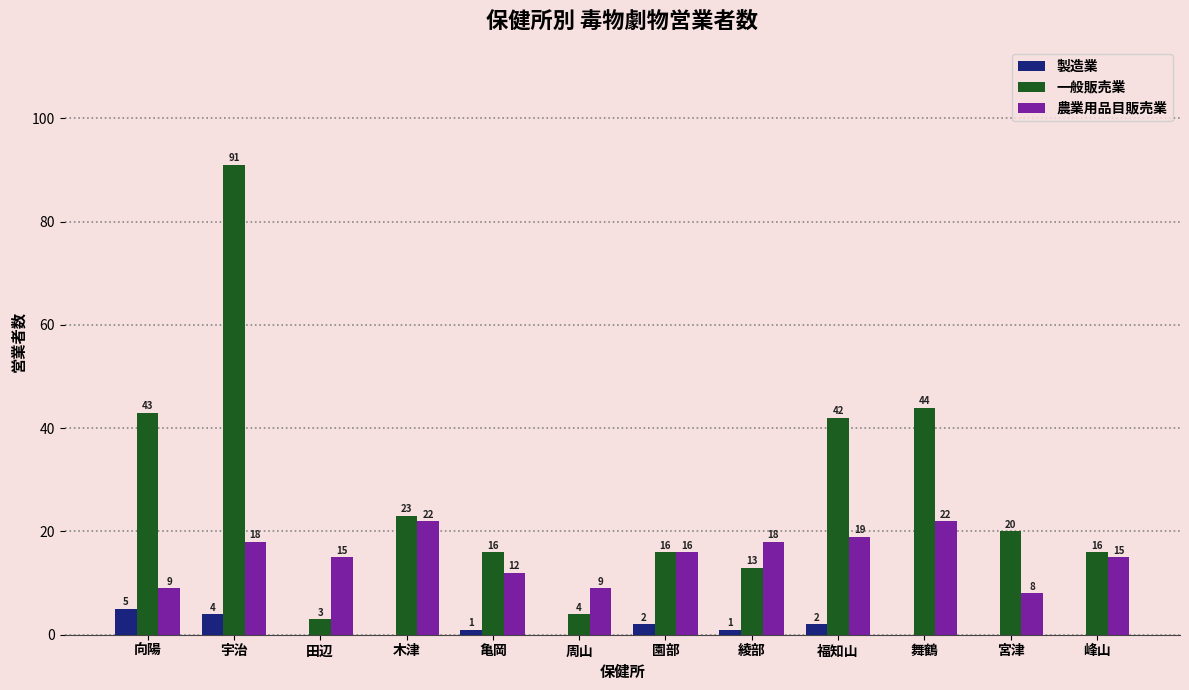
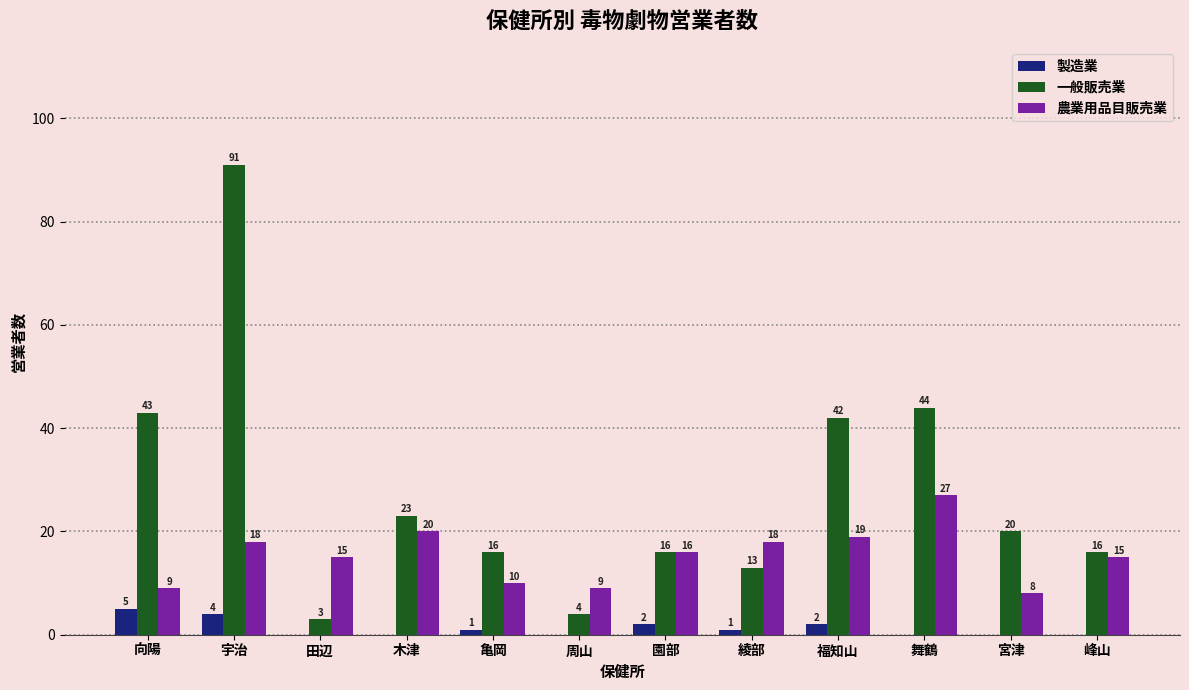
  {
    "製造業": {
      "向陽": 5,
      "宇治": 4,
      "亀岡": 1,
      "園部": 2,
      "綾部": 1,
      "福知山": 2
    },
    "一般販売業": {
      "向陽": 43,
      "宇治": 91,
      "田辺": 3,
      "木津": 23,
      "亀岡": 16,
      "周山": 4,
      "園部": 16,
      "綾部": 13,
      "福知山": 42,
      "舞鶴": 44,
      "宮津": 20,
      "峰山": 16
    },
    "農業用品目販売業": {
      "向陽": 9,
      "宇治": 18,
      "田辺": 15,
-     "木津": 22,
-     "亀岡": 12,
+     "木津": 20,
+     "亀岡": 10,
      "周山": 9,
      "園部": 16,
      "綾部": 18,
      "福知山": 19,
-     "舞鶴": 22,
+     "舞鶴": 27,
      "宮津": 8,
      "峰山": 15
    }
  }
